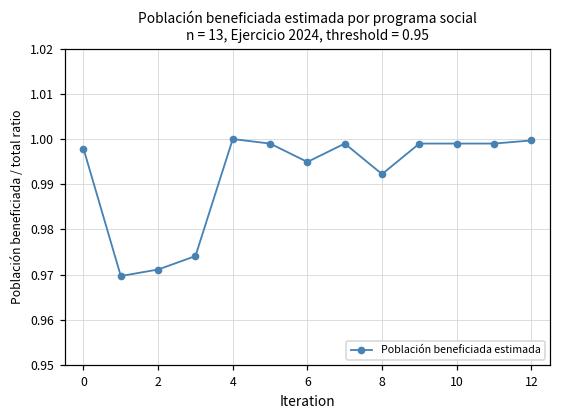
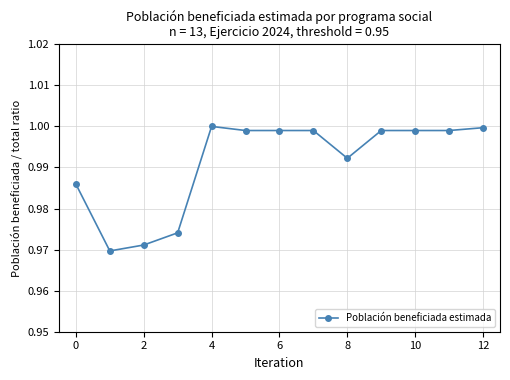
  {
-   "0": 0.998,
+   "0": 0.986,
    "2": 0.971,
    "4": 1.000,
-   "6": 0.995,
+   "6": 0.999,
    "8": 0.992,
    "10": 0.999,
    "12": 1.000
  }
